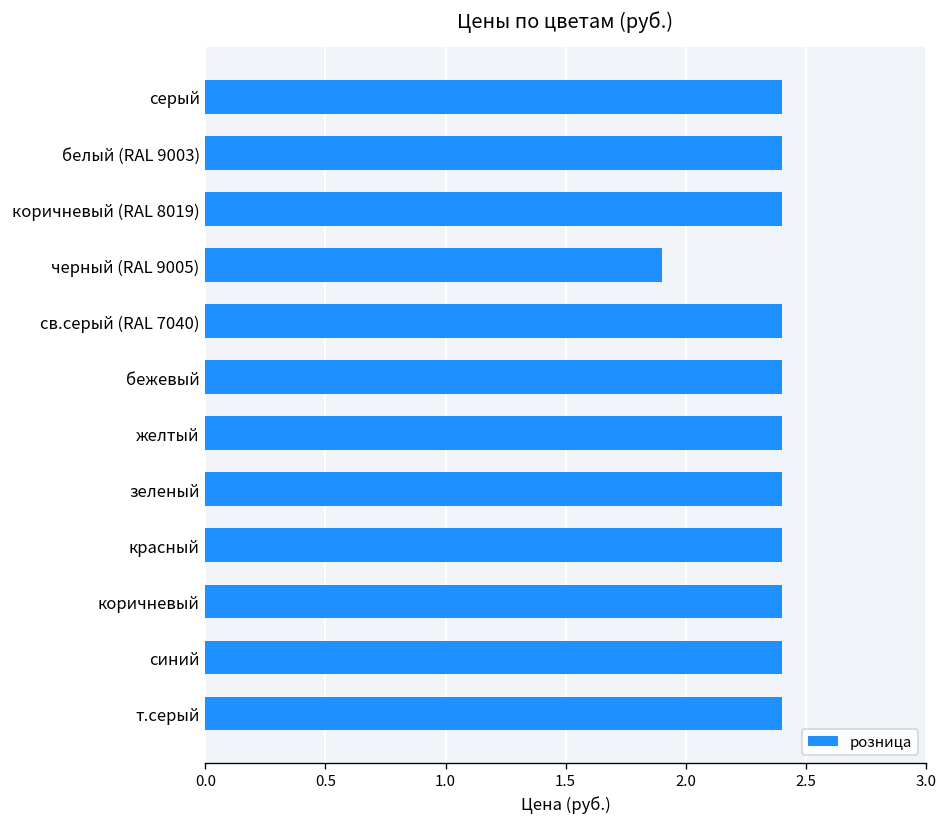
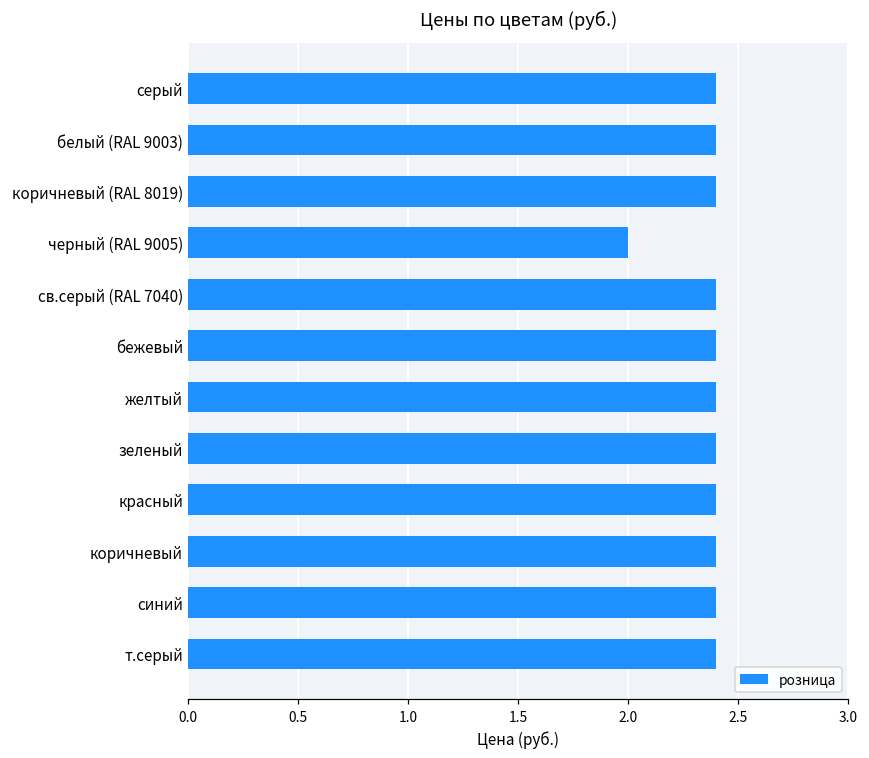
  {
    "серый": 2.4,
    "белый (RAL 9003)": 2.4,
    "коричневый (RAL 8019)": 2.4,
-   "черный (RAL 9005)": 1.9,
+   "черный (RAL 9005)": 2.0,
    "св.серый (RAL 7040)": 2.4,
    "бежевый": 2.4,
    "желтый": 2.4,
    "зеленый": 2.4,
    "красный": 2.4,
    "коричневый": 2.4,
    "синий": 2.4,
    "т.серый": 2.4
  }
